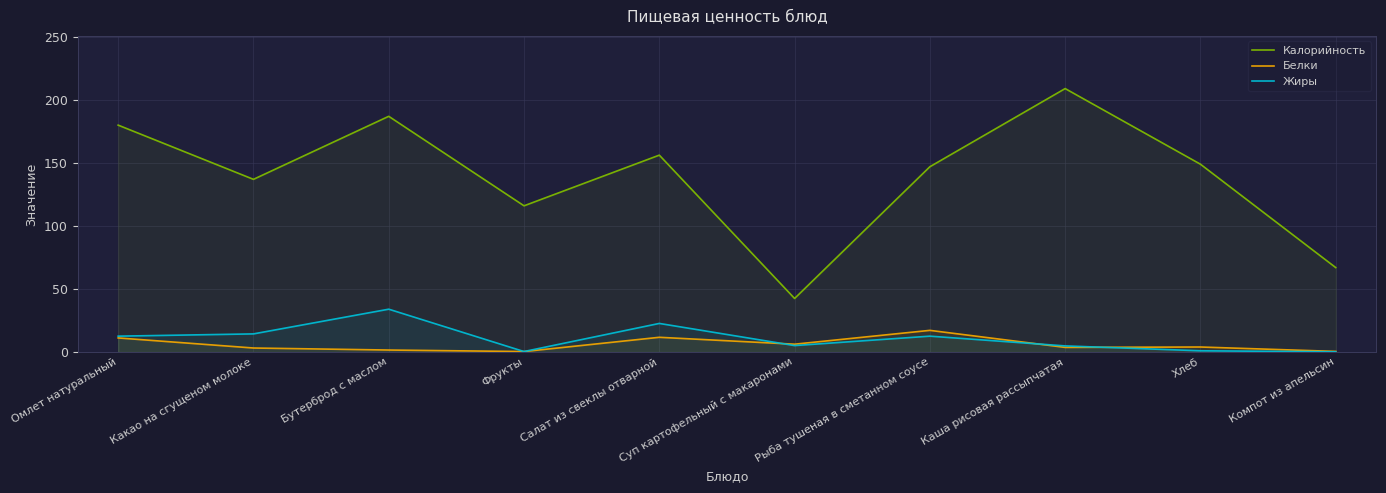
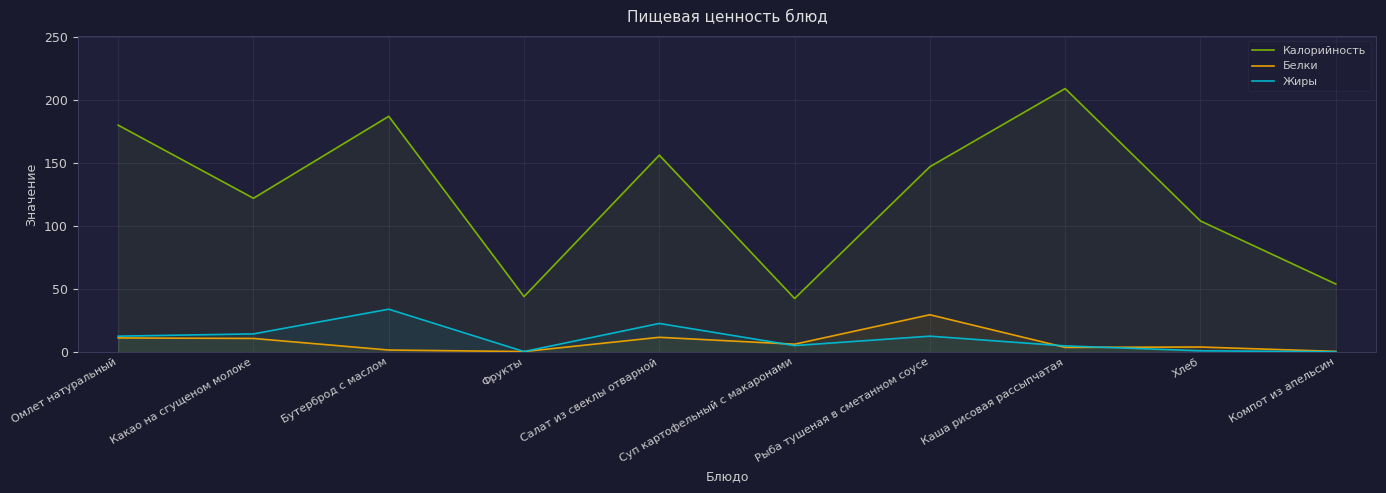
  {
    "Калорийность": {
      "Омлет натуральный": 180,
-     "Какао на сгущеном молоке": 137,
+     "Какао на сгущеном молоке": 122,
      "Бутерброд с маслом": 187,
-     "Фрукты": 116,
+     "Фрукты": 44,
      "Салат из свеклы отварной": 156,
      "Суп картофельный с макаронами": 43,
      "Рыба тушеная в сметанном соусе": 147,
      "Каша рисовая рассыпчатая": 209,
-     "Хлеб": 149,
-     "Компот из апельсин": 67
+     "Хлеб": 104,
+     "Компот из апельсин": 54
    },
    "Белки": {
-     "Какао на сгущеном молоке": 3,
+     "Какао на сгущеном молоке": 11,
      "Бутерброд с маслом": 2,
      "Салат из свеклы отварной": 12,
-     "Рыба тушеная в сметанном соусе": 17,
+     "Рыба тушеная в сметанном соусе": 30,
      "Хлеб": 4
    },
    "Жиры": {
      "Какао на сгущеном молоке": 14,
      "Бутерброд с маслом": 34,
      "Салат из свеклы отварной": 23,
      "Рыба тушеная в сметанном соусе": 13,
      "Хлеб": 1
    }
  }
